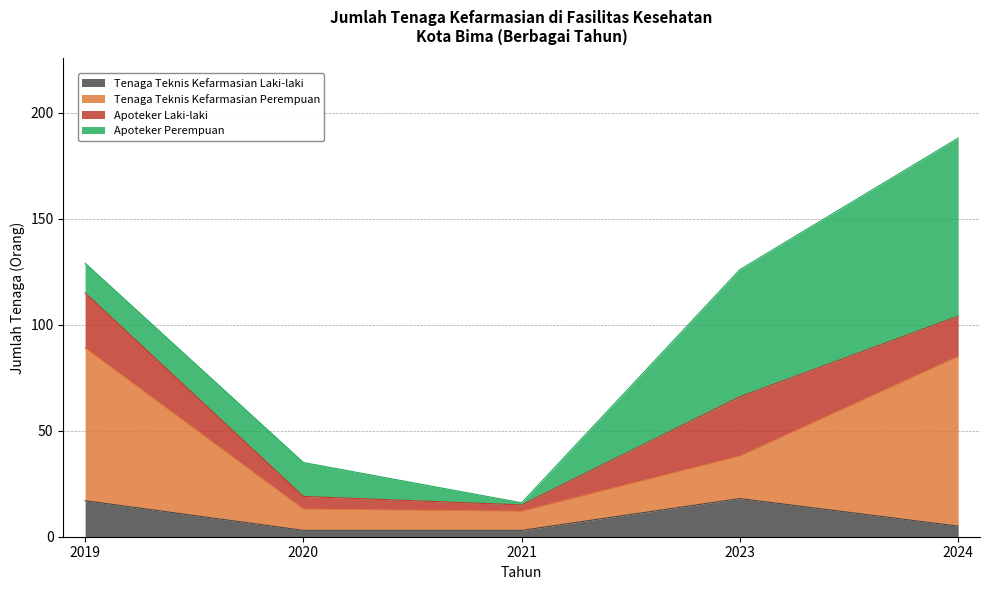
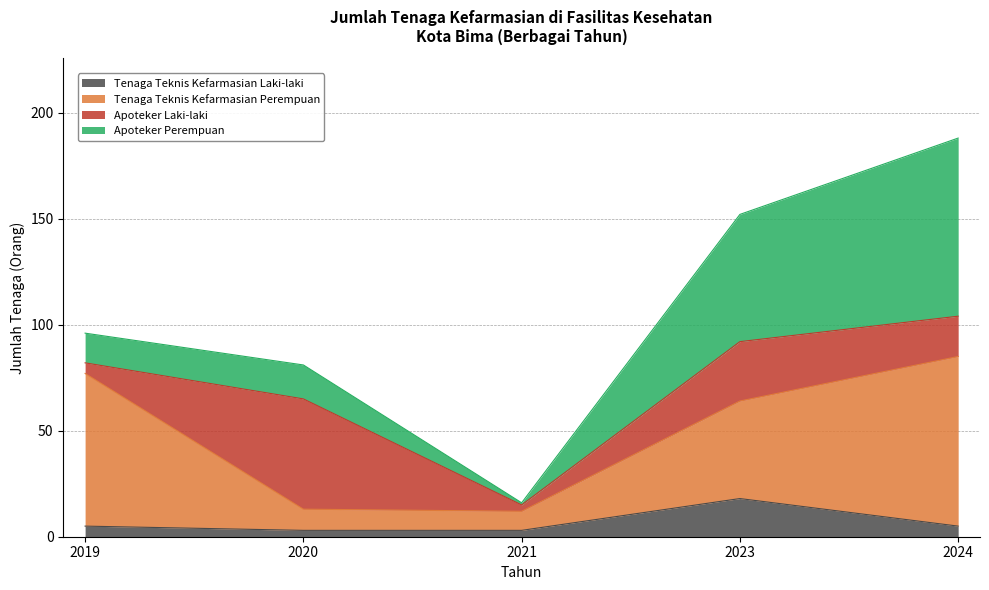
  {
    "Tenaga Teknis Kefarmasian Laki-laki": {
-     "2019": 17,
+     "2019": 5,
      "2020": 3,
      "2021": 3,
      "2023": 18,
      "2024": 5
    },
    "Tenaga Teknis Kefarmasian Perempuan": {
      "2019": 72,
      "2020": 10,
      "2021": 9,
-     "2023": 20,
+     "2023": 46,
      "2024": 80
    },
    "Apoteker Laki-laki": {
-     "2019": 26,
-     "2020": 6,
+     "2019": 5,
+     "2020": 52,
      "2023": 28,
      "2024": 19
    },
    "Apoteker Perempuan": {
      "2019": 14,
      "2020": 16,
      "2023": 60,
      "2024": 84
    }
  }
